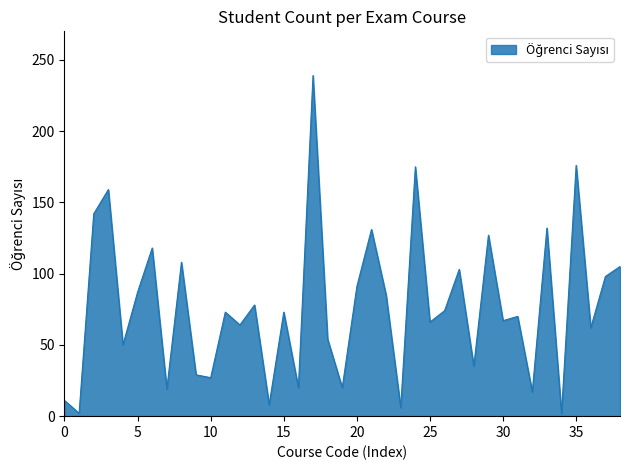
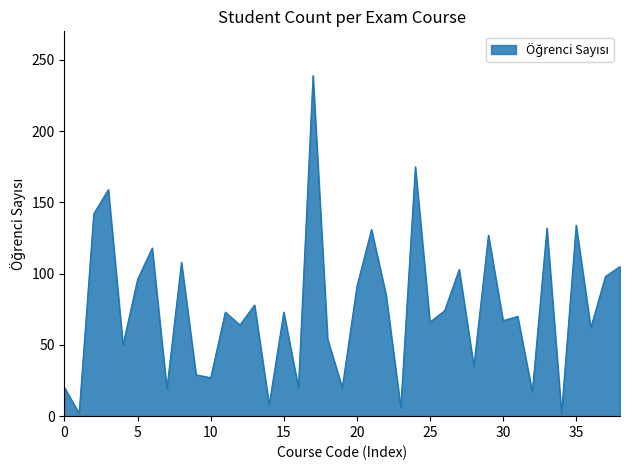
  {
-   "0": 11,
-   "5": 87,
+   "0": 20,
+   "5": 96,
    "10": 27,
    "15": 73,
    "20": 91,
    "25": 66,
    "30": 67,
-   "35": 176
+   "35": 134
  }
